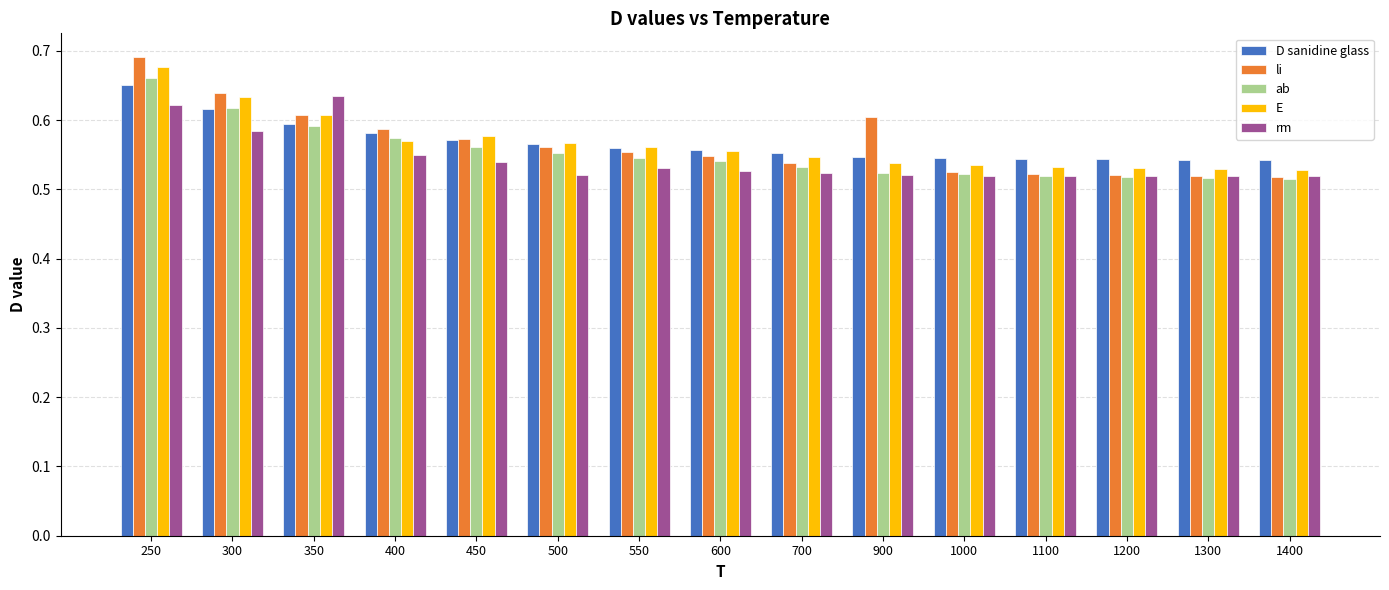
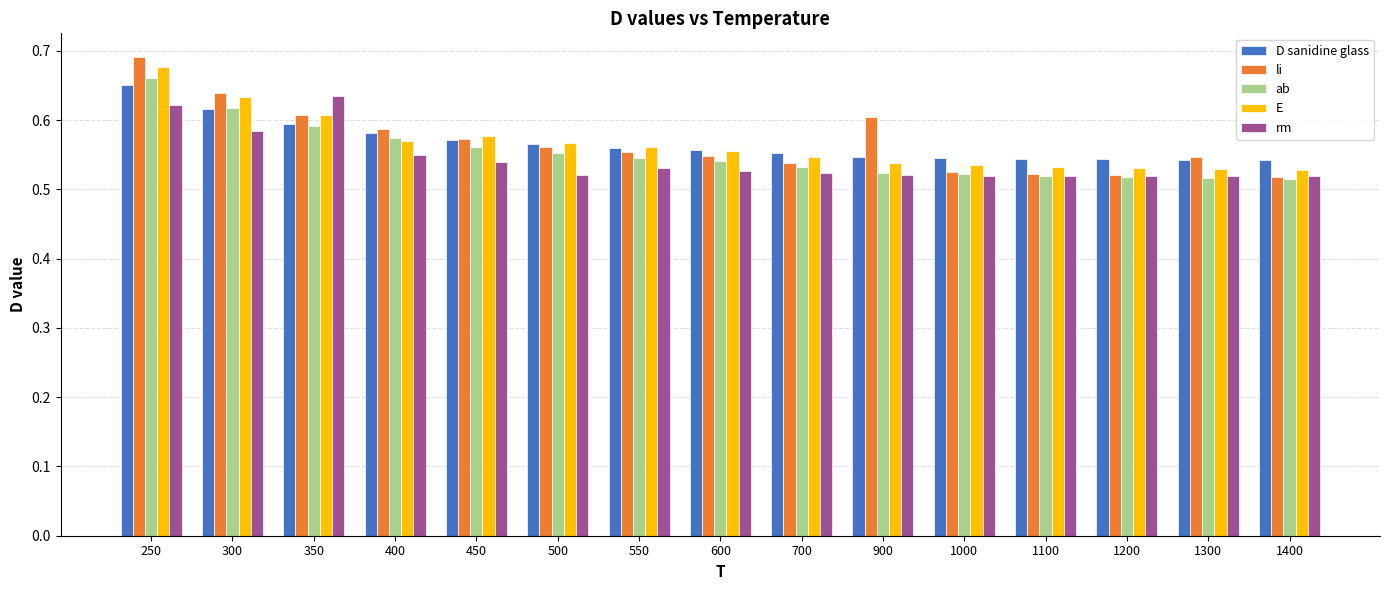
  {
    "D sanidine glass": {
      "250": 0.65,
      "300": 0.62,
      "350": 0.59,
      "400": 0.58,
      "450": 0.57,
      "500": 0.57,
      "550": 0.56,
      "600": 0.56,
      "700": 0.55,
      "900": 0.55,
      "1000": 0.55,
      "1100": 0.54,
      "1200": 0.54,
      "1300": 0.54,
      "1400": 0.54
    },
    "li": {
      "250": 0.69,
      "300": 0.64,
      "350": 0.61,
      "400": 0.59,
      "450": 0.57,
      "500": 0.56,
      "550": 0.55,
      "600": 0.55,
      "700": 0.54,
      "900": 0.60,
      "1000": 0.53,
      "1100": 0.52,
      "1200": 0.52,
-     "1300": 0.52,
+     "1300": 0.55,
      "1400": 0.52
    },
    "ab": {
      "250": 0.66,
      "300": 0.62,
      "350": 0.59,
      "400": 0.57,
      "450": 0.56,
      "500": 0.55,
      "550": 0.55,
      "600": 0.54,
      "700": 0.53,
      "900": 0.52,
      "1000": 0.52,
      "1100": 0.52,
      "1200": 0.52,
      "1300": 0.52,
      "1400": 0.52
    },
    "E": {
      "250": 0.68,
      "300": 0.63,
      "350": 0.61,
      "400": 0.57,
      "450": 0.58,
      "500": 0.57,
      "550": 0.56,
      "600": 0.56,
      "700": 0.55,
      "900": 0.54,
      "1000": 0.53,
      "1100": 0.53,
      "1200": 0.53,
      "1300": 0.53,
      "1400": 0.53
    },
    "rm": {
      "250": 0.62,
      "300": 0.58,
      "350": 0.63,
      "400": 0.55,
      "450": 0.54,
      "500": 0.52,
      "550": 0.53,
      "600": 0.53,
      "700": 0.52,
      "900": 0.52,
      "1000": 0.52,
      "1100": 0.52,
      "1200": 0.52,
      "1300": 0.52,
      "1400": 0.52
    }
  }
